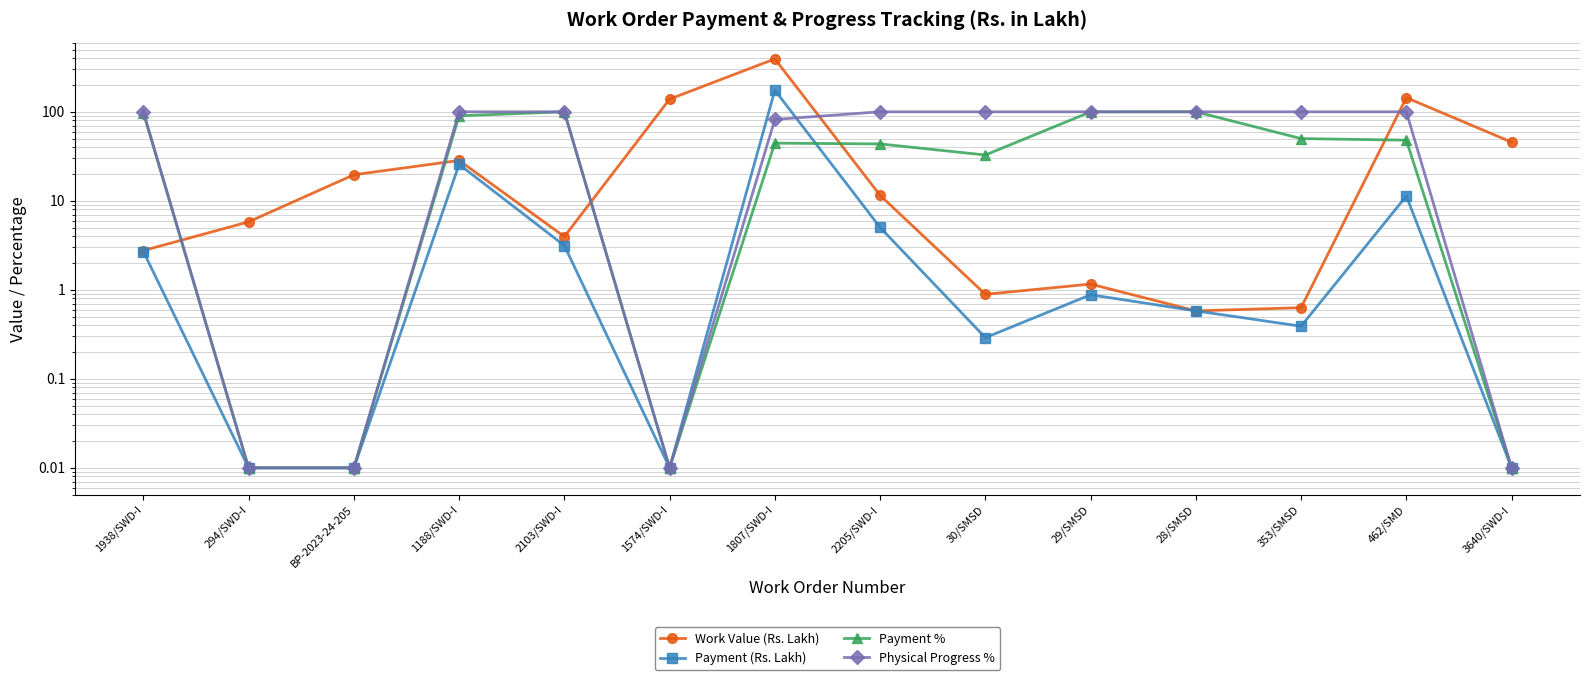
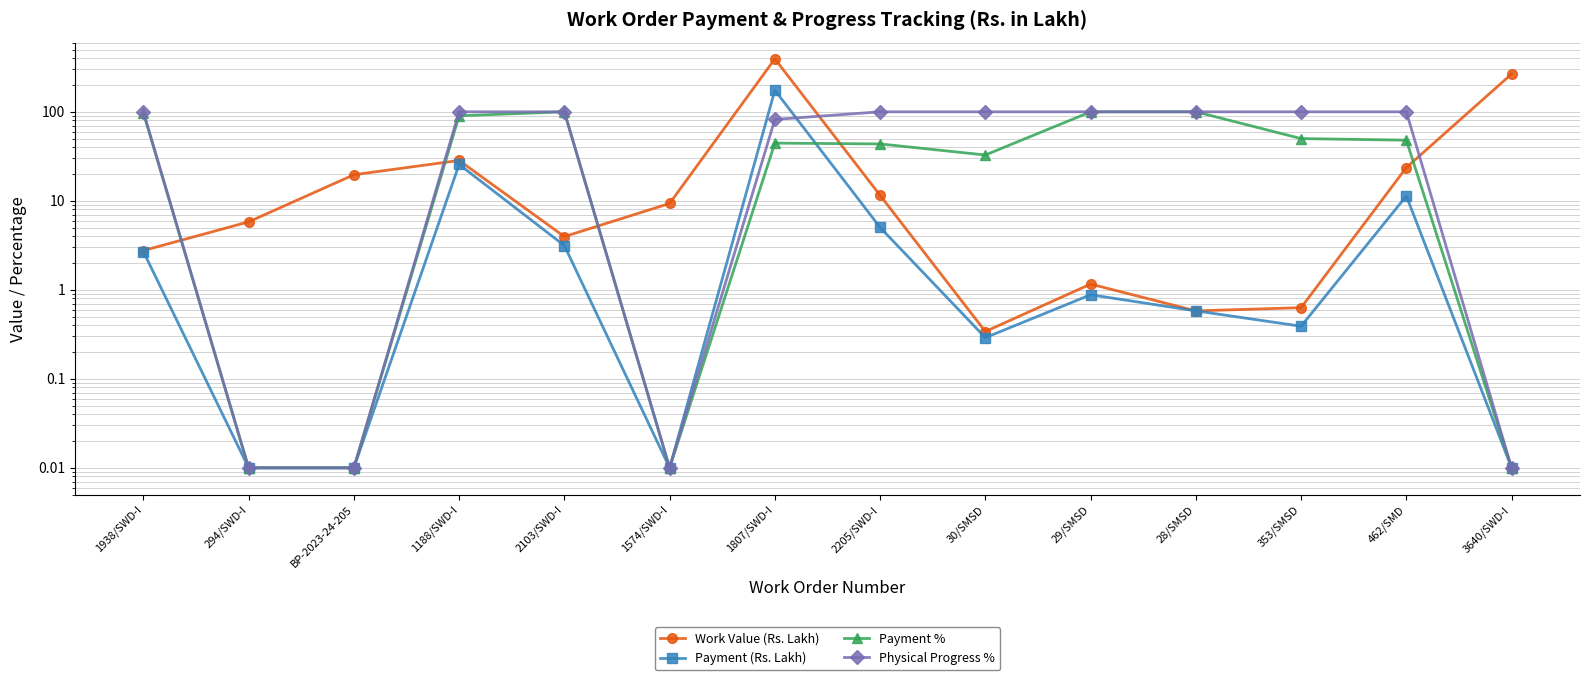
  {
    "Work Value (Rs. Lakh)": {
      "294/SWD-I": 6,
      "BP-2023-24-205": 20,
      "1188/SWD-I": 28,
      "2103/SWD-I": 4,
-     "1574/SWD-I": 140,
+     "1574/SWD-I": 9,
      "1807/SWD-I": 400,
      "2205/SWD-I": 12,
-     "30/SMSD": 0.9,
+     "30/SMSD": 0.34,
      "29/SMSD": 1.2,
      "353/SMSD": 0.6,
-     "462/SMD": 140,
-     "3640/SWD-I": 50
+     "462/SMD": 24,
+     "3640/SWD-I": 270
    },
    "Payment (Rs. Lakh)": {
      "1188/SWD-I": 26,
      "2103/SWD-I": 3.1,
      "1807/SWD-I": 170,
      "2205/SWD-I": 5,
      "30/SMSD": 0.29,
      "29/SMSD": 0.9,
      "353/SMSD": 0.4,
      "462/SMD": 11
    },
    "Payment %": {
      "1188/SWD-I": 90,
      "1807/SWD-I": 40,
      "2205/SWD-I": 40,
      "30/SMSD": 33,
      "353/SMSD": 50,
      "462/SMD": 50
    },
    "Physical Progress %": {
      "1188/SWD-I": 100,
      "1807/SWD-I": 80,
      "2205/SWD-I": 100,
      "30/SMSD": 100,
      "353/SMSD": 100,
      "462/SMD": 100
    }
  }
